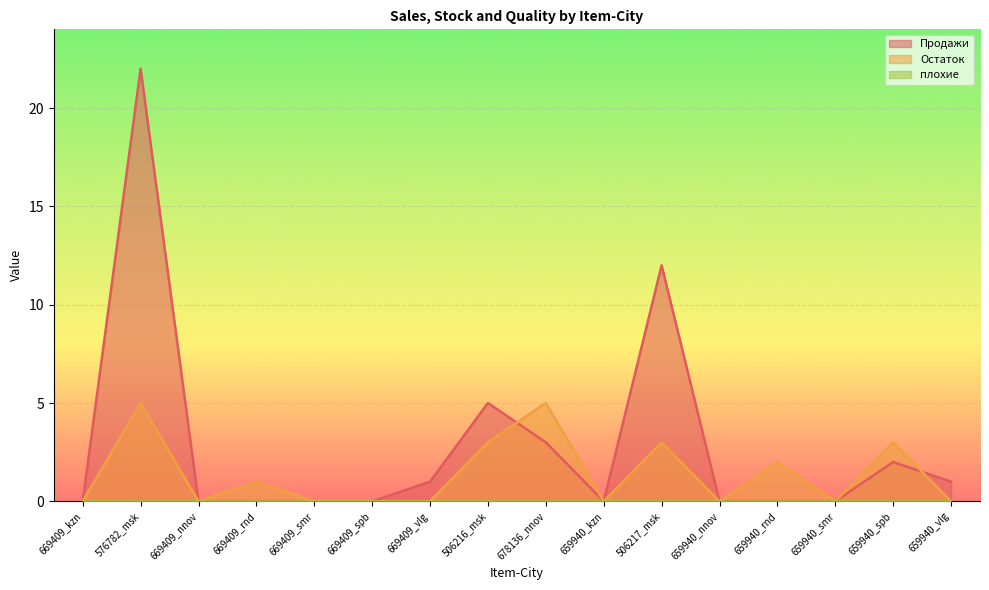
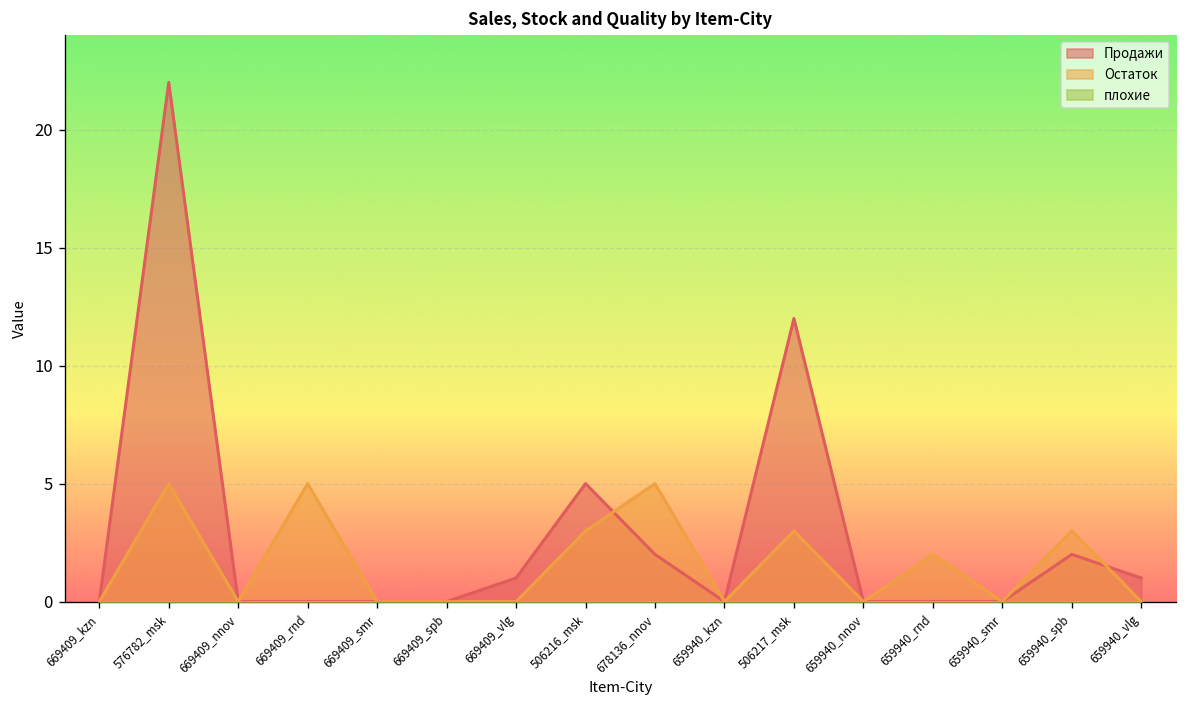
  {
    "Продажи": {
      "576782_msk": 22,
      "669409_vlg": 1,
      "506216_msk": 5,
-     "678136_nnov": 3,
+     "678136_nnov": 2,
      "506217_msk": 12,
      "659940_spb": 2,
      "659940_vlg": 1
    },
    "Остаток": {
      "576782_msk": 5,
-     "669409_rnd": 1,
+     "669409_rnd": 5,
      "506216_msk": 3,
      "678136_nnov": 5,
      "506217_msk": 3,
      "659940_rnd": 2,
      "659940_spb": 3
    },
    "плохие": {
      "576782_msk": 0,
      "506216_msk": 0,
      "678136_nnov": 0,
      "506217_msk": 0,
      "659940_spb": 0
    }
  }
